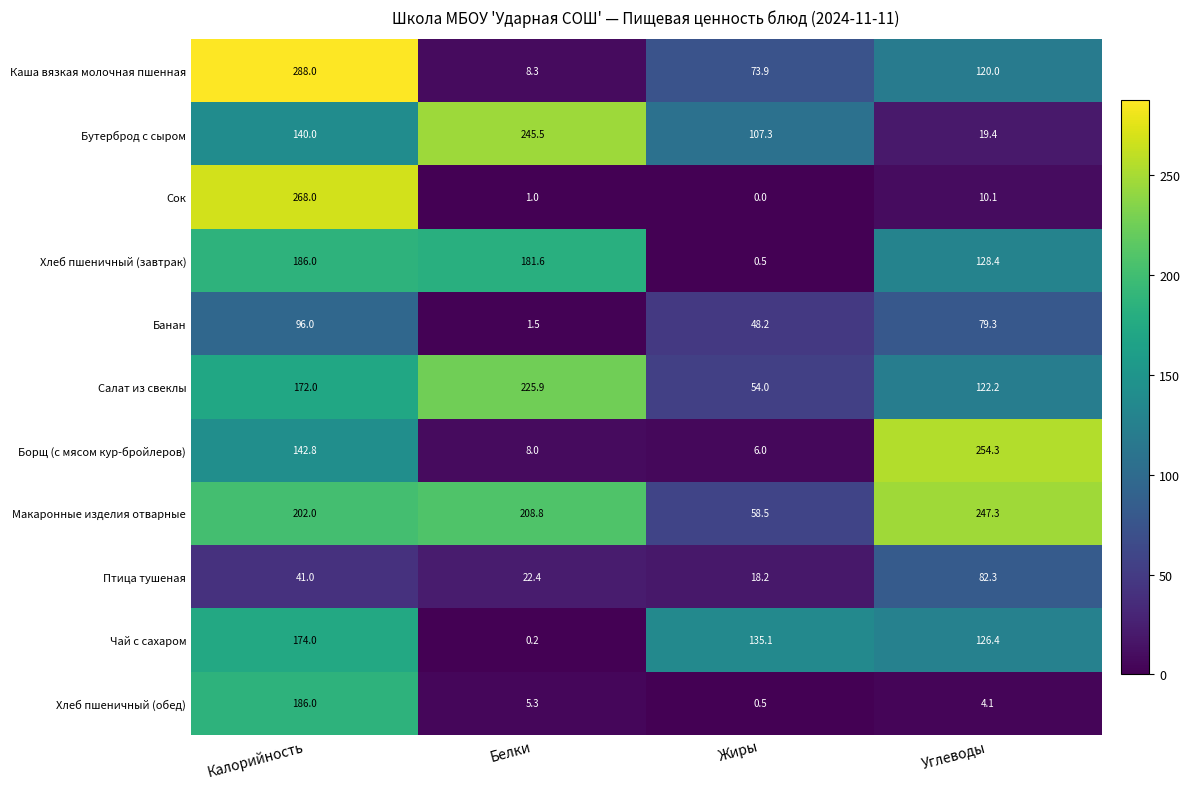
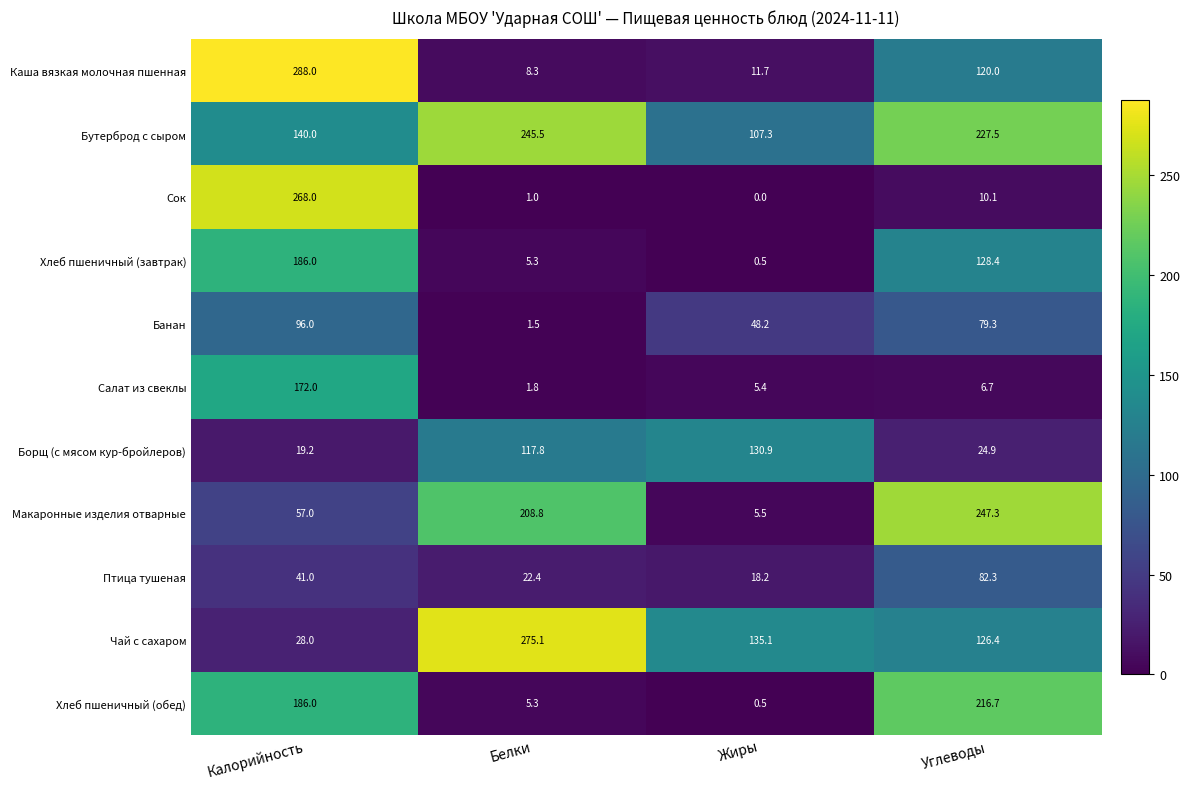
  {
    "Каша вязкая молочная пшенная": {
      "Калорийность": 288.0,
      "Белки": 8.3,
-     "Жиры": 73.9,
+     "Жиры": 11.7,
      "Углеводы": 120.0
    },
    "Бутерброд с сыром": {
      "Калорийность": 140.0,
      "Белки": 245.5,
      "Жиры": 107.3,
-     "Углеводы": 19.4
+     "Углеводы": 227.5
    },
    "Сок": {
      "Калорийность": 268.0,
      "Белки": 1.0,
      "Жиры": 0.0,
      "Углеводы": 10.1
    },
    "Хлеб пшеничный (завтрак)": {
      "Калорийность": 186.0,
-     "Белки": 181.6,
+     "Белки": 5.3,
      "Жиры": 0.5,
      "Углеводы": 128.4
    },
    "Банан": {
      "Калорийность": 96.0,
      "Белки": 1.5,
      "Жиры": 48.2,
      "Углеводы": 79.3
    },
    "Салат из свеклы": {
      "Калорийность": 172.0,
-     "Белки": 225.9,
-     "Жиры": 54.0,
-     "Углеводы": 122.2
+     "Белки": 1.8,
+     "Жиры": 5.4,
+     "Углеводы": 6.7
    },
    "Борщ (с мясом кур-бройлеров)": {
-     "Калорийность": 142.8,
-     "Белки": 8.0,
-     "Жиры": 6.0,
-     "Углеводы": 254.3
+     "Калорийность": 19.2,
+     "Белки": 117.8,
+     "Жиры": 130.9,
+     "Углеводы": 24.9
    },
    "Макаронные изделия отварные": {
-     "Калорийность": 202.0,
+     "Калорийность": 57.0,
      "Белки": 208.8,
-     "Жиры": 58.5,
+     "Жиры": 5.5,
      "Углеводы": 247.3
    },
    "Птица тушеная": {
      "Калорийность": 41.0,
      "Белки": 22.4,
      "Жиры": 18.2,
      "Углеводы": 82.3
    },
    "Чай с сахаром": {
-     "Калорийность": 174.0,
-     "Белки": 0.2,
+     "Калорийность": 28.0,
+     "Белки": 275.1,
      "Жиры": 135.1,
      "Углеводы": 126.4
    },
    "Хлеб пшеничный (обед)": {
      "Калорийность": 186.0,
      "Белки": 5.3,
      "Жиры": 0.5,
-     "Углеводы": 4.1
+     "Углеводы": 216.7
    }
  }
